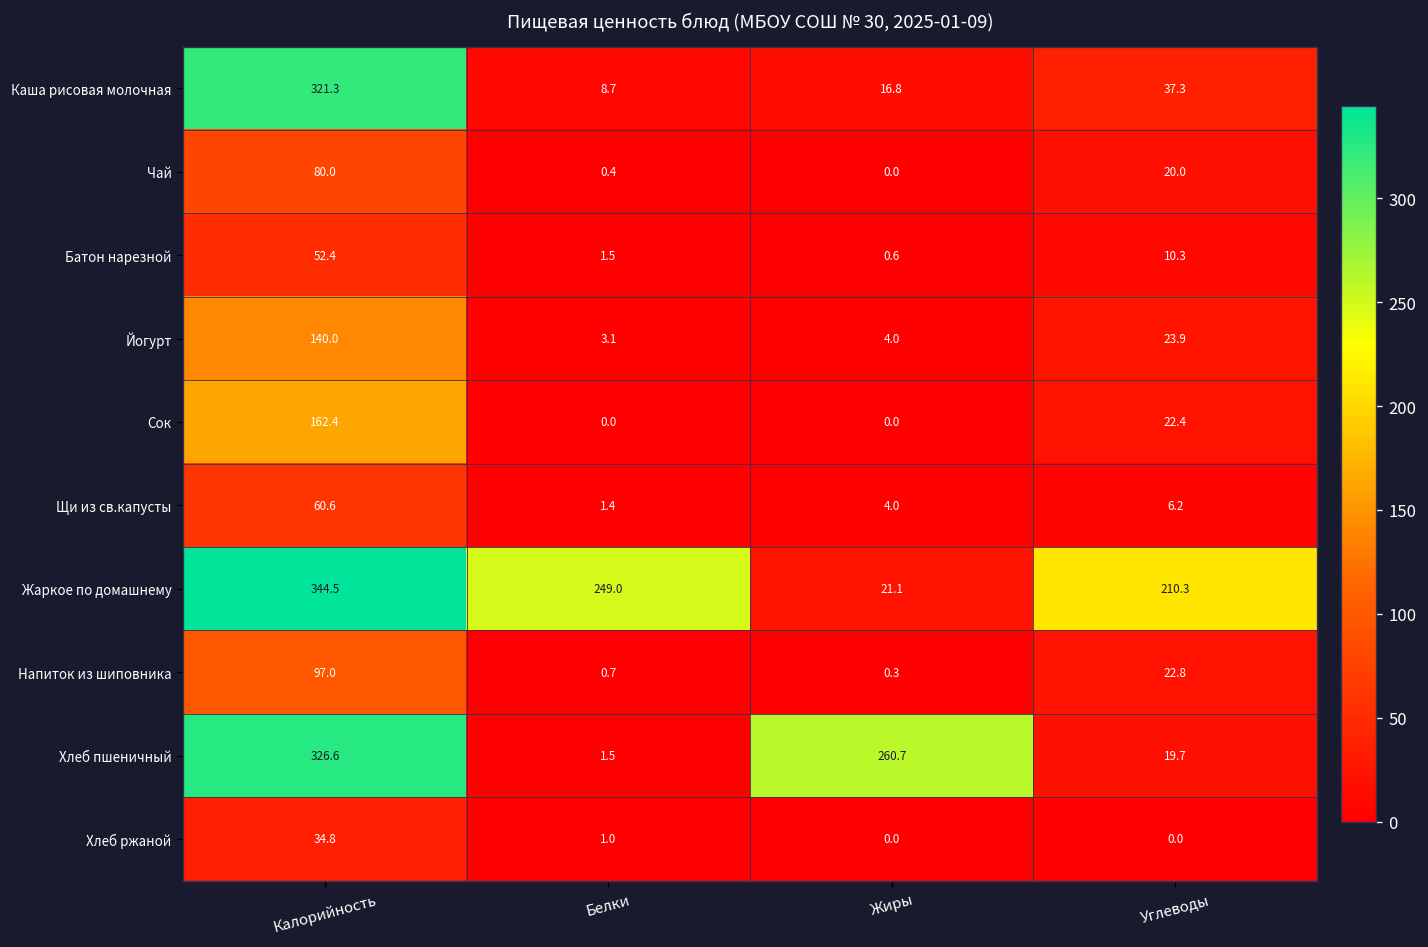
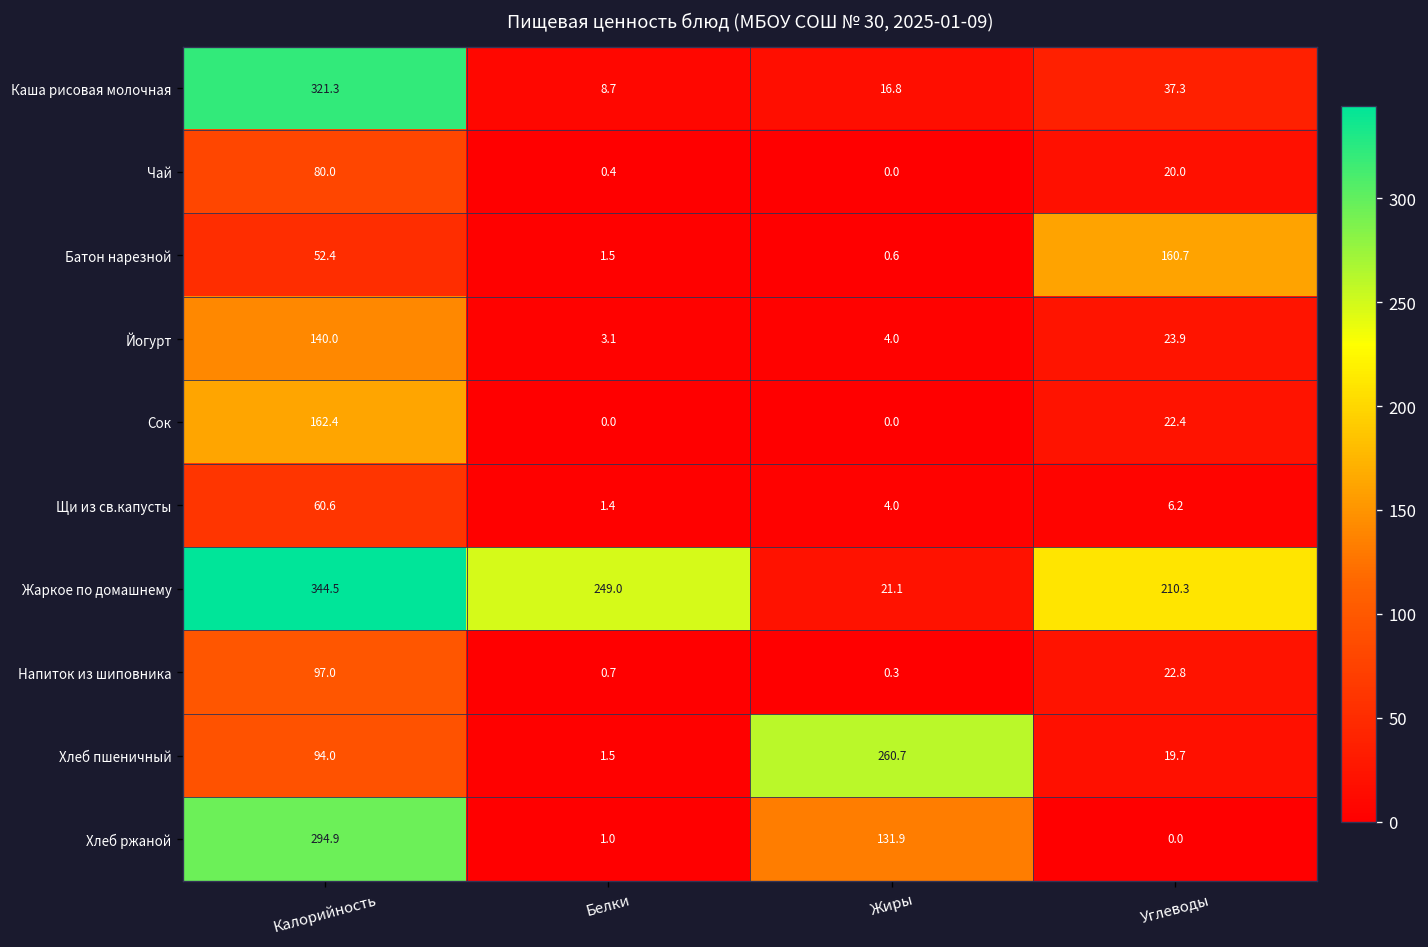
  {
    "Каша рисовая молочная": {
      "Калорийность": 321.3,
      "Белки": 8.7,
      "Жиры": 16.8,
      "Углеводы": 37.3
    },
    "Чай": {
      "Калорийность": 80.0,
      "Белки": 0.4,
      "Жиры": 0.0,
      "Углеводы": 20.0
    },
    "Батон нарезной": {
      "Калорийность": 52.4,
      "Белки": 1.5,
      "Жиры": 0.6,
-     "Углеводы": 10.3
+     "Углеводы": 160.7
    },
    "Йогурт": {
      "Калорийность": 140.0,
      "Белки": 3.1,
      "Жиры": 4.0,
      "Углеводы": 23.9
    },
    "Сок": {
      "Калорийность": 162.4,
      "Белки": 0.0,
      "Жиры": 0.0,
      "Углеводы": 22.4
    },
    "Щи из св.капусты": {
      "Калорийность": 60.6,
      "Белки": 1.4,
      "Жиры": 4.0,
      "Углеводы": 6.2
    },
    "Жаркое по домашнему": {
      "Калорийность": 344.5,
      "Белки": 249.0,
      "Жиры": 21.1,
      "Углеводы": 210.3
    },
    "Напиток из шиповника": {
      "Калорийность": 97.0,
      "Белки": 0.7,
      "Жиры": 0.3,
      "Углеводы": 22.8
    },
    "Хлеб пшеничный": {
-     "Калорийность": 326.6,
+     "Калорийность": 94.0,
      "Белки": 1.5,
      "Жиры": 260.7,
      "Углеводы": 19.7
    },
    "Хлеб ржаной": {
-     "Калорийность": 34.8,
+     "Калорийность": 294.9,
      "Белки": 1.0,
-     "Жиры": 0.0,
+     "Жиры": 131.9,
      "Углеводы": 0.0
    }
  }
